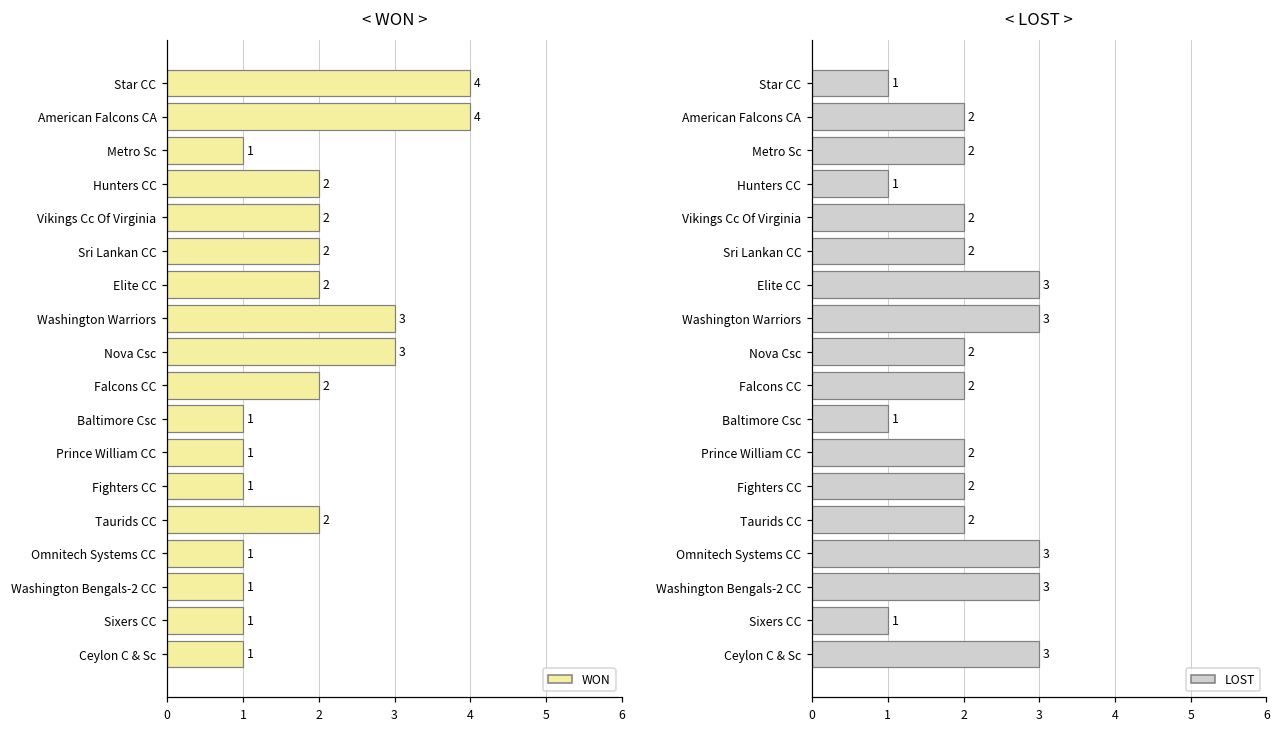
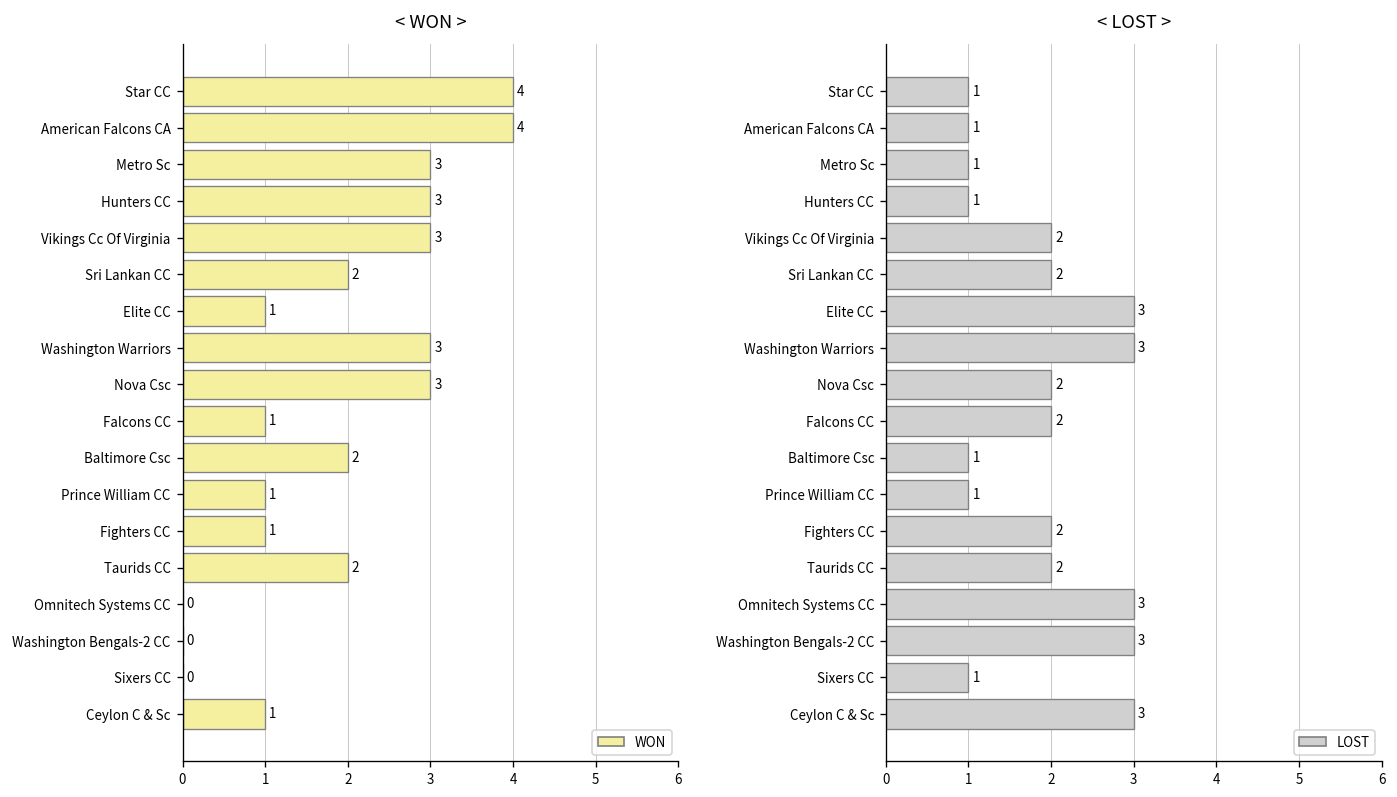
  {
    "< WON >": {
      "Star CC": 4,
      "American Falcons CA": 4,
-     "Metro Sc": 1,
-     "Hunters CC": 2,
-     "Vikings Cc Of Virginia": 2,
+     "Metro Sc": 3,
+     "Hunters CC": 3,
+     "Vikings Cc Of Virginia": 3,
      "Sri Lankan CC": 2,
-     "Elite CC": 2,
+     "Elite CC": 1,
      "Washington Warriors": 3,
      "Nova Csc": 3,
-     "Falcons CC": 2,
-     "Baltimore Csc": 1,
+     "Falcons CC": 1,
+     "Baltimore Csc": 2,
      "Prince William CC": 1,
      "Fighters CC": 1,
      "Taurids CC": 2,
-     "Omnitech Systems CC": 1,
-     "Washington Bengals-2 CC": 1,
-     "Sixers CC": 1,
+     "Omnitech Systems CC": 0,
+     "Washington Bengals-2 CC": 0,
+     "Sixers CC": 0,
      "Ceylon C & Sc": 1
    },
    "< LOST >": {
      "Star CC": 1,
-     "American Falcons CA": 2,
-     "Metro Sc": 2,
+     "American Falcons CA": 1,
+     "Metro Sc": 1,
      "Hunters CC": 1,
      "Vikings Cc Of Virginia": 2,
      "Sri Lankan CC": 2,
      "Elite CC": 3,
      "Washington Warriors": 3,
      "Nova Csc": 2,
      "Falcons CC": 2,
      "Baltimore Csc": 1,
-     "Prince William CC": 2,
+     "Prince William CC": 1,
      "Fighters CC": 2,
      "Taurids CC": 2,
      "Omnitech Systems CC": 3,
      "Washington Bengals-2 CC": 3,
      "Sixers CC": 1,
      "Ceylon C & Sc": 3
    }
  }
